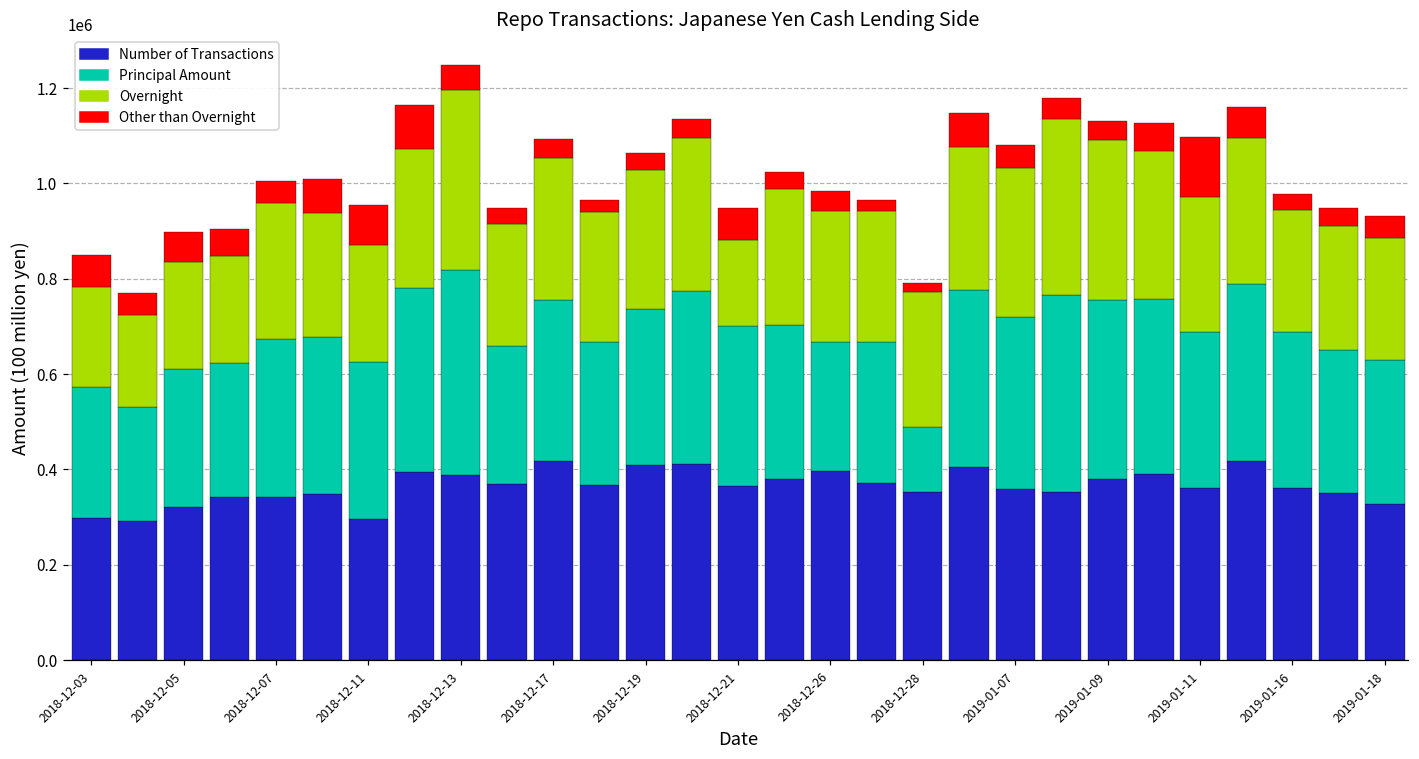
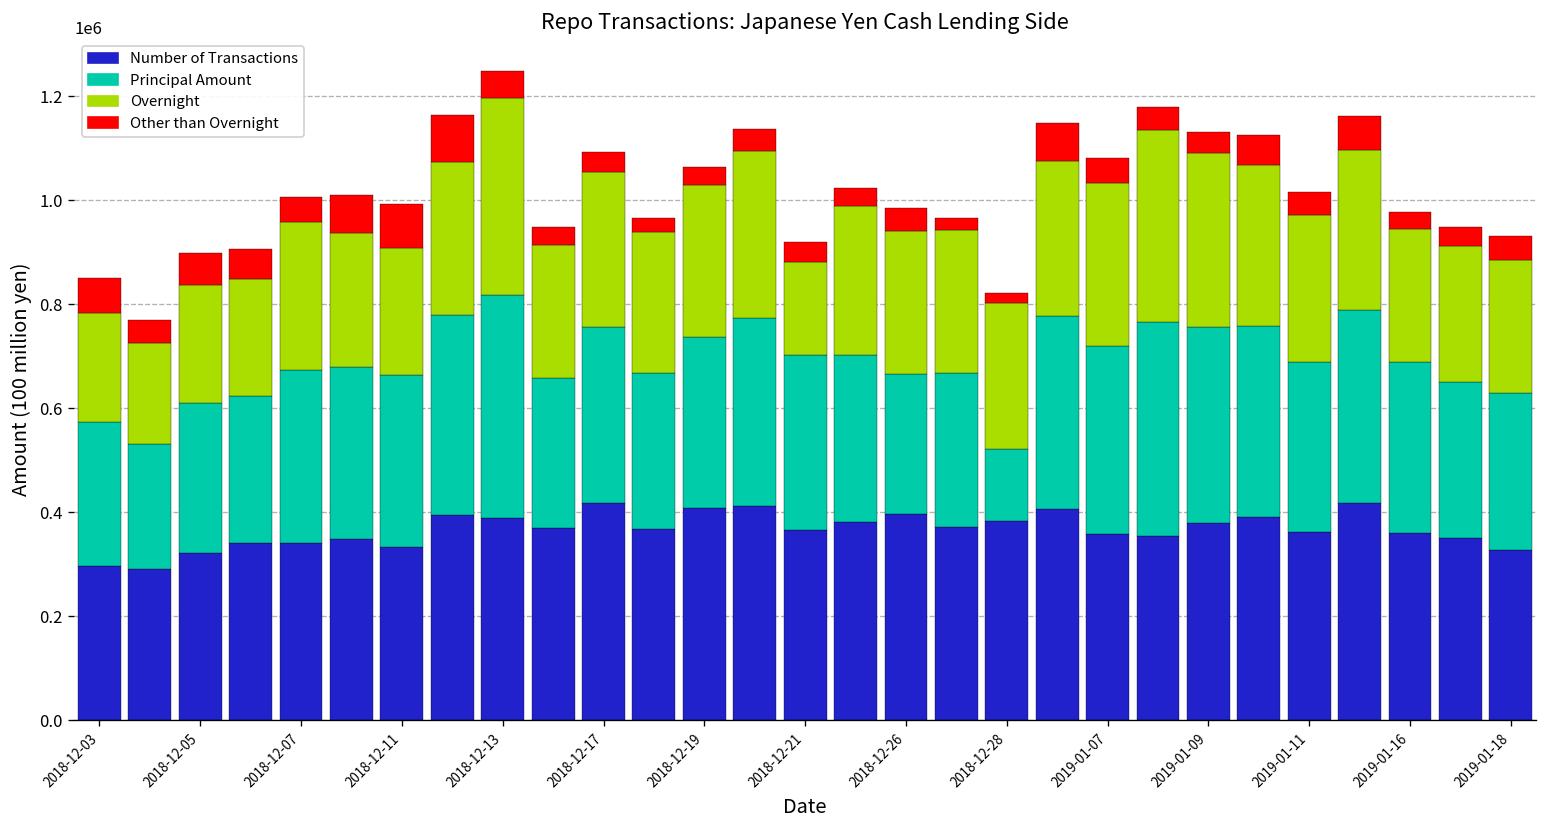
  {
    "Number of Transactions": {
      "2018-12-03": 300000,
      "2018-12-05": 320000,
      "2018-12-07": 340000,
-     "2018-12-11": 300000,
+     "2018-12-11": 330000,
      "2018-12-13": 390000,
      "2018-12-17": 420000,
      "2018-12-19": 410000,
      "2018-12-21": 370000,
      "2018-12-26": 400000,
-     "2018-12-28": 350000,
+     "2018-12-28": 380000,
      "2019-01-07": 360000,
      "2019-01-09": 380000,
      "2019-01-11": 360000,
      "2019-01-16": 360000,
      "2019-01-18": 330000
    },
    "Principal Amount": {
      "2018-12-03": 280000,
      "2018-12-05": 290000,
      "2018-12-07": 330000,
      "2018-12-11": 330000,
      "2018-12-13": 430000,
      "2018-12-17": 340000,
      "2018-12-19": 330000,
      "2018-12-21": 340000,
      "2018-12-26": 270000,
      "2018-12-28": 140000,
      "2019-01-07": 360000,
      "2019-01-09": 370000,
      "2019-01-11": 330000,
      "2019-01-16": 330000,
      "2019-01-18": 300000
    },
    "Overnight": {
      "2018-12-03": 210000,
      "2018-12-05": 230000,
      "2018-12-07": 280000,
      "2018-12-11": 250000,
      "2018-12-13": 380000,
      "2018-12-17": 300000,
      "2018-12-19": 290000,
      "2018-12-21": 180000,
      "2018-12-26": 280000,
      "2018-12-28": 280000,
      "2019-01-07": 310000,
      "2019-01-09": 340000,
      "2019-01-11": 280000,
      "2019-01-16": 250000,
      "2019-01-18": 260000
    },
    "Other than Overnight": {
      "2018-12-03": 70000,
      "2018-12-05": 60000,
      "2018-12-07": 50000,
      "2018-12-11": 80000,
      "2018-12-13": 50000,
      "2018-12-17": 40000,
      "2018-12-19": 30000,
-     "2018-12-21": 70000,
+     "2018-12-21": 40000,
      "2018-12-26": 40000,
      "2018-12-28": 20000,
      "2019-01-07": 50000,
      "2019-01-09": 40000,
-     "2019-01-11": 130000,
+     "2019-01-11": 40000,
      "2019-01-16": 30000,
      "2019-01-18": 50000
    }
  }
